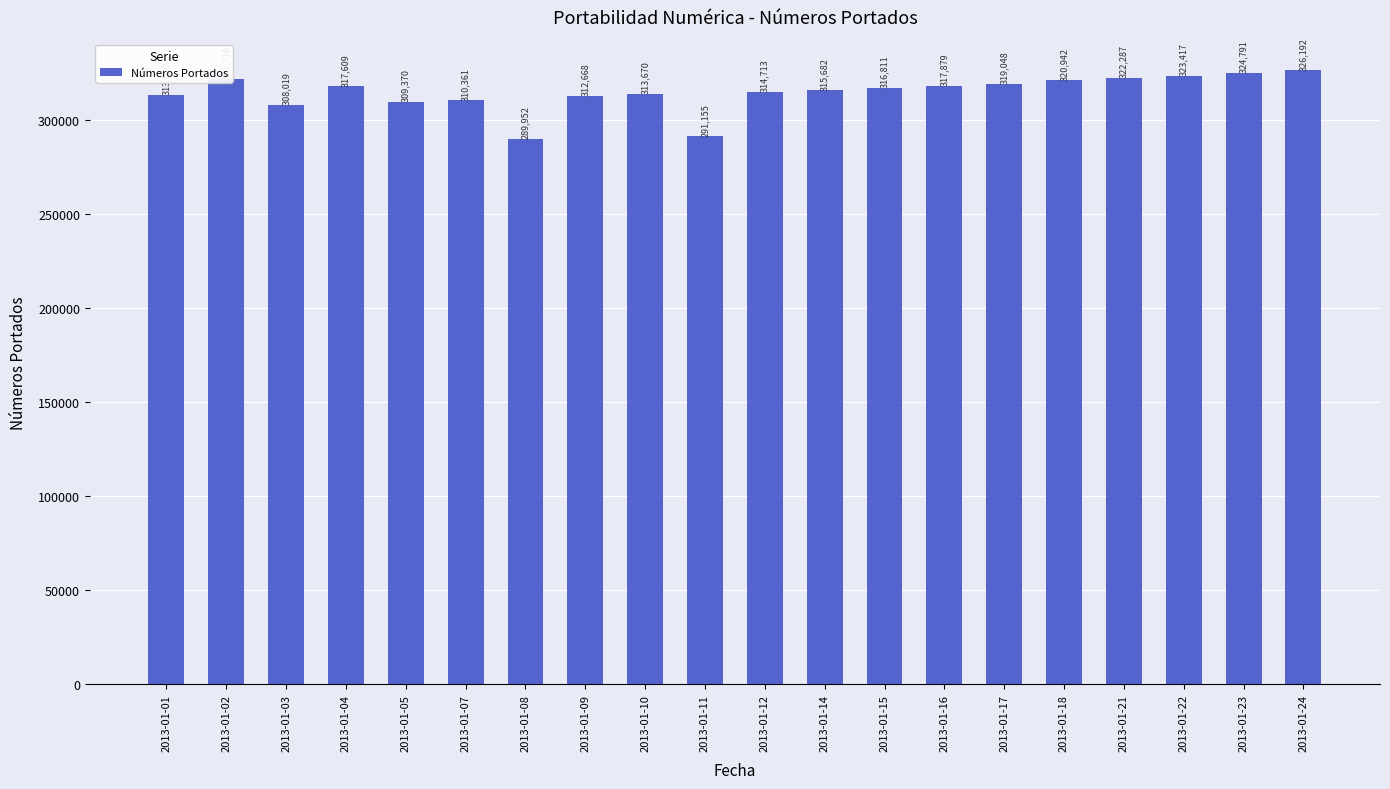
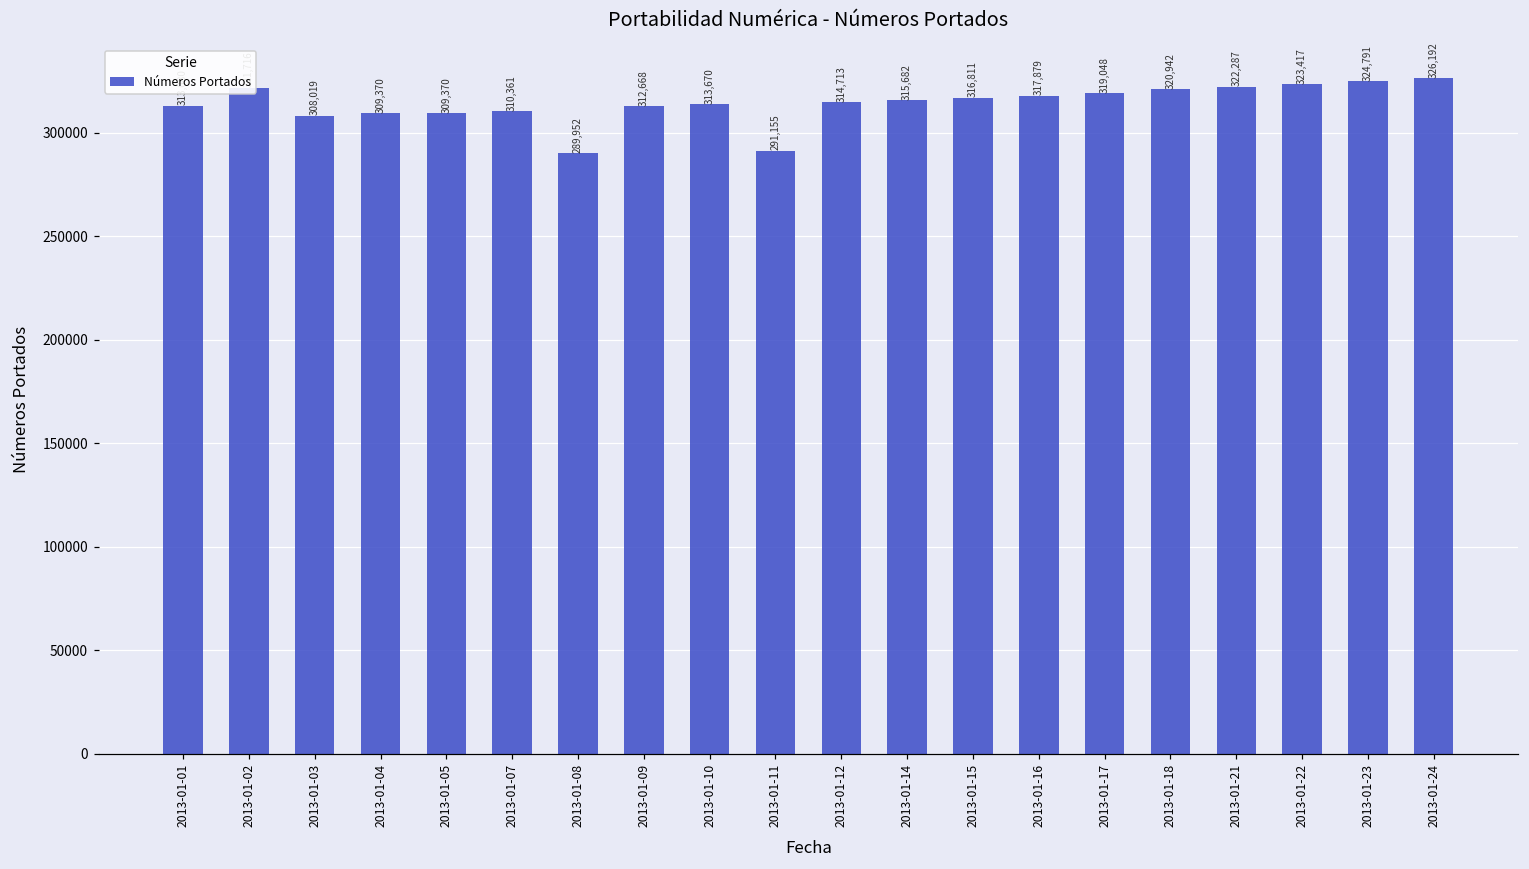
  {
    "2013-01-03": "308,019",
-   "2013-01-04": "317,609",
+   "2013-01-04": "309,370",
    "2013-01-05": "309,370",
    "2013-01-07": "310,361",
    "2013-01-08": "289,952",
    "2013-01-09": "312,668",
    "2013-01-10": "313,670",
    "2013-01-11": "291,155",
    "2013-01-12": "314,713",
    "2013-01-14": "315,682",
    "2013-01-15": "316,811",
    "2013-01-16": "317,879",
    "2013-01-17": "319,048",
    "2013-01-18": "320,942",
    "2013-01-21": "322,287",
    "2013-01-22": "323,417",
    "2013-01-23": "324,791",
    "2013-01-24": "326,192"
  }
